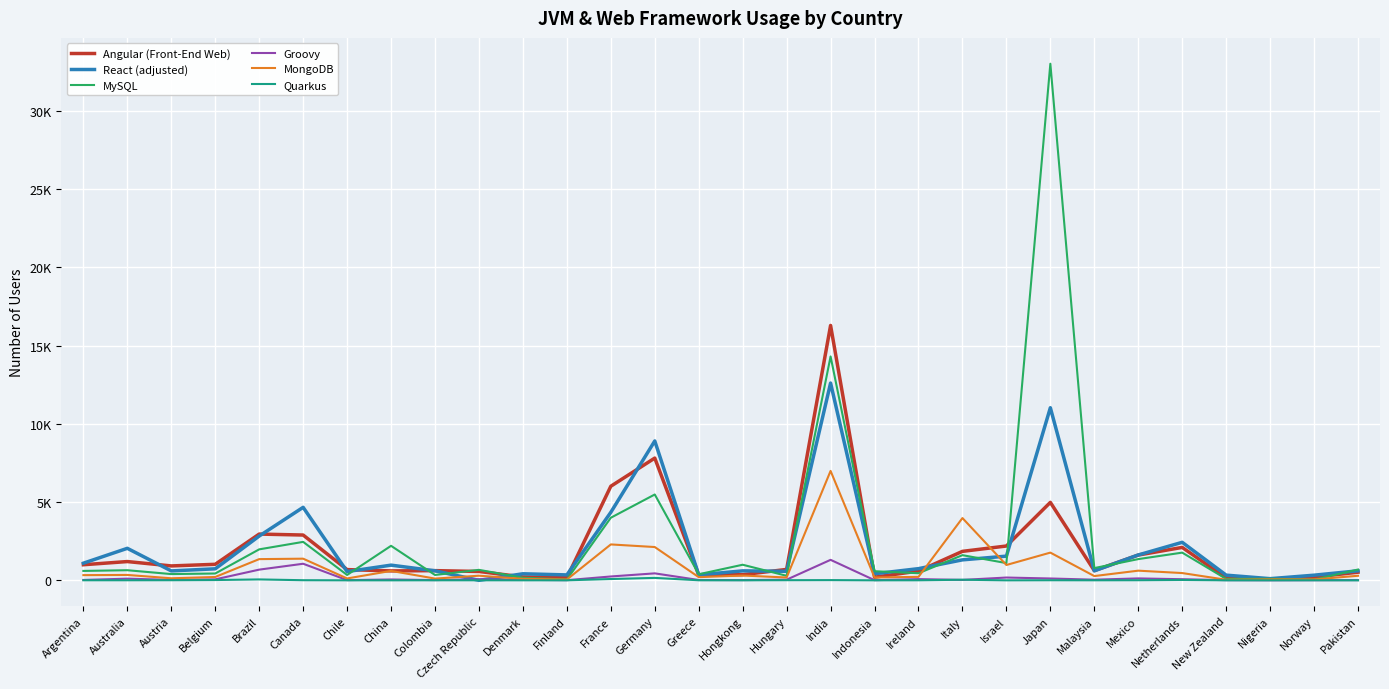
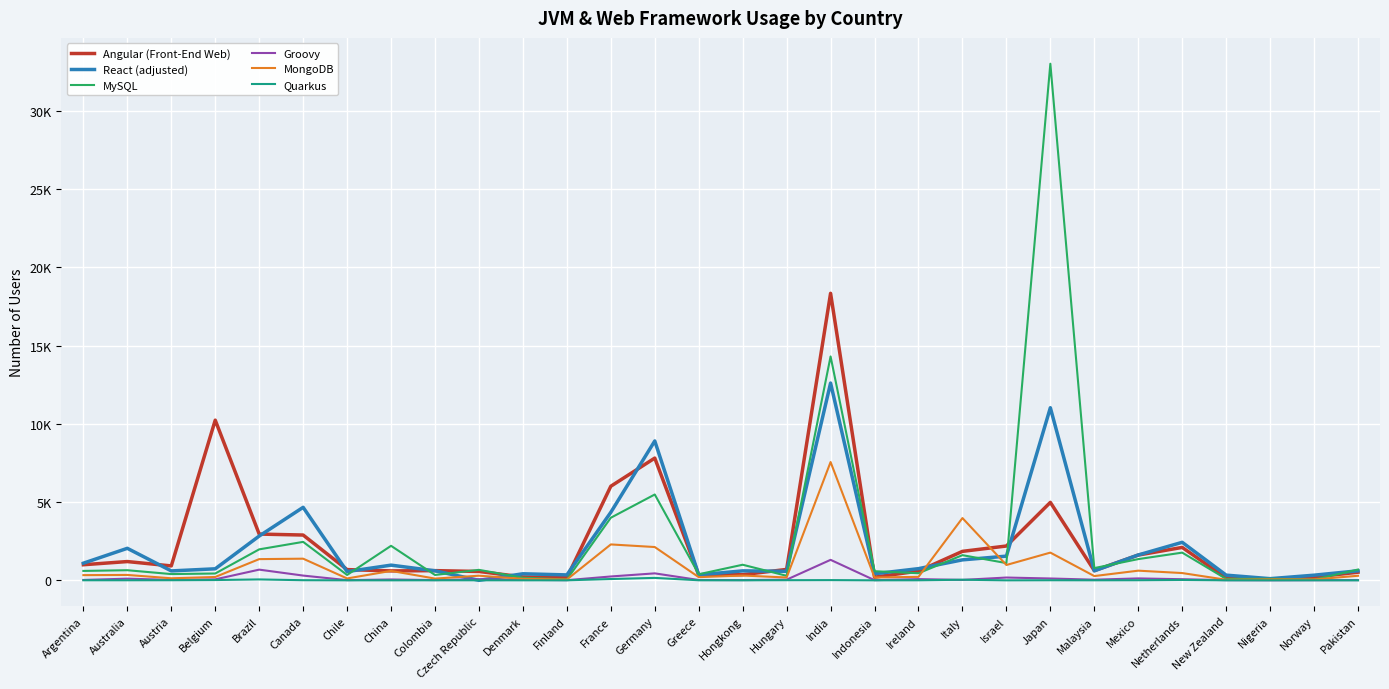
  {
    "Angular (Front-End Web)": {
      "Australia": 1200,
      "Austria": 900,
-     "Belgium": 1000,
+     "Belgium": 10200,
      "Canada": 2900,
      "France": 6000,
      "Germany": 7800,
-     "India": 16300,
+     "India": 18300,
      "Italy": 1900,
      "Israel": 2200,
      "Japan": 5000,
      "Netherlands": 2100
    },
    "React (adjusted)": {
      "Australia": 2000,
      "Austria": 600,
      "Belgium": 700,
      "Canada": 4700,
      "China": 1000,
      "Denmark": 400,
      "Finland": 300,
      "France": 4300,
      "Germany": 8900,
      "Hongkong": 600,
      "India": 12600,
      "Indonesia": 400,
      "Italy": 1300,
      "Israel": 1500,
      "Japan": 11000,
      "Netherlands": 2400,
      "New Zealand": 300
    },
    "Groovy": {
      "Brazil": 700,
-     "Canada": 1100,
+     "Canada": 300,
      "Germany": 400,
      "India": 1300,
      "Israel": 200
    },
    "MongoDB": {
      "Argentina": 300,
      "Australia": 300,
      "Brazil": 1400,
      "Canada": 1400,
      "Czech Republic": 300,
      "France": 2300,
      "Germany": 2100,
-     "India": 7000,
+     "India": 7600,
      "Italy": 4000,
      "Japan": 1800,
      "Malaysia": 300,
      "Mexico": 600,
      "Netherlands": 500,
      "Pakistan": 300
    }
  }
